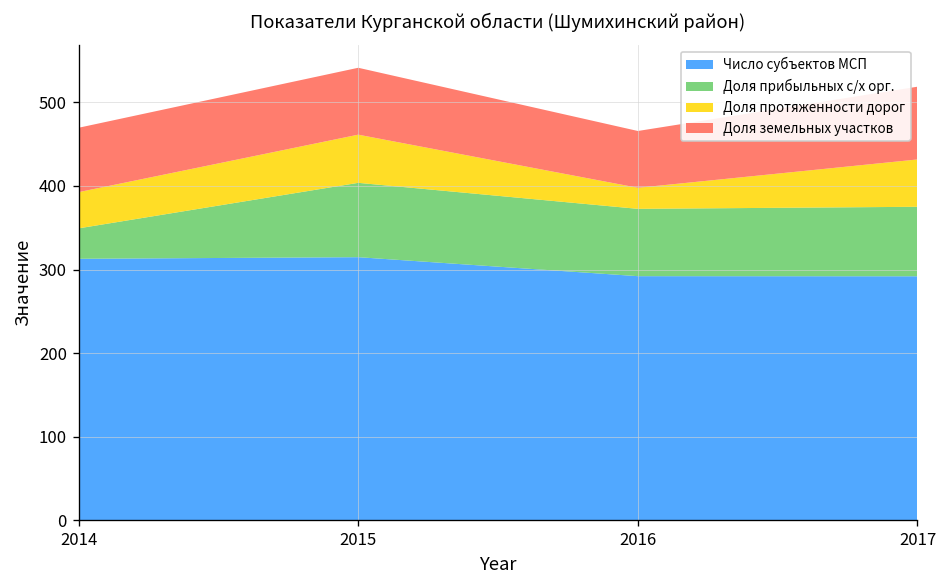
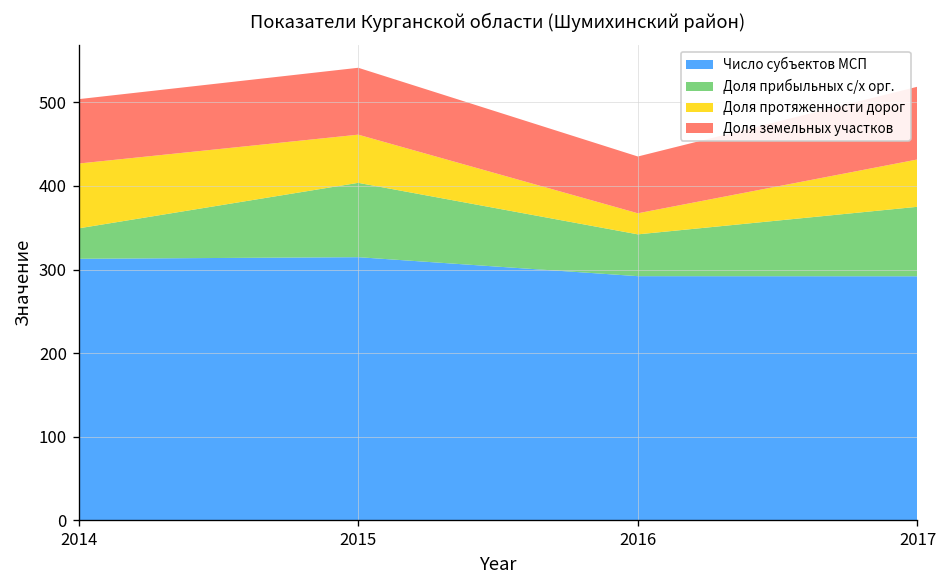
  {
    "Число субъектов МСП": {
      "2014": 310,
      "2015": 310,
      "2016": 290,
      "2017": 290
    },
    "Доля прибыльных с/х орг.": {
      "2014": 40,
      "2015": 90,
-     "2016": 80,
+     "2016": 50,
      "2017": 80
    },
    "Доля протяженности дорог": {
-     "2014": 40,
+     "2014": 80,
      "2015": 60,
      "2016": 30,
      "2017": 60
    },
    "Доля земельных участков": {
      "2014": 80,
      "2015": 80,
      "2016": 70,
      "2017": 90
    }
  }
